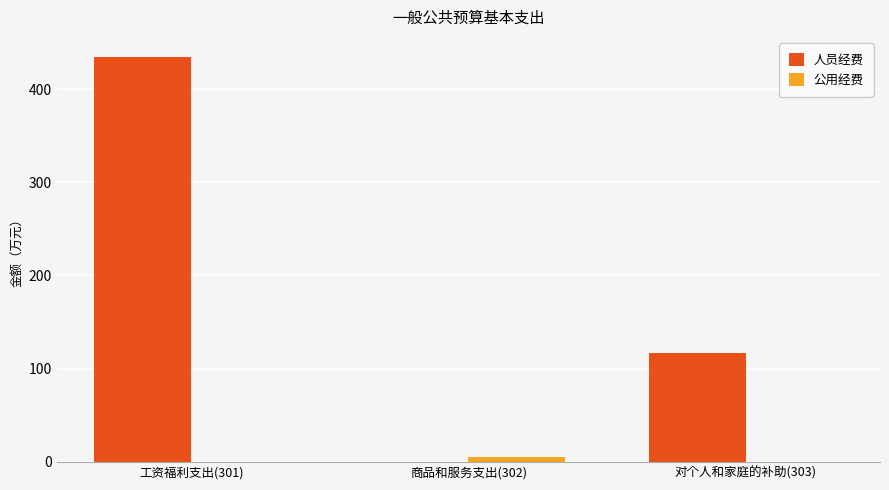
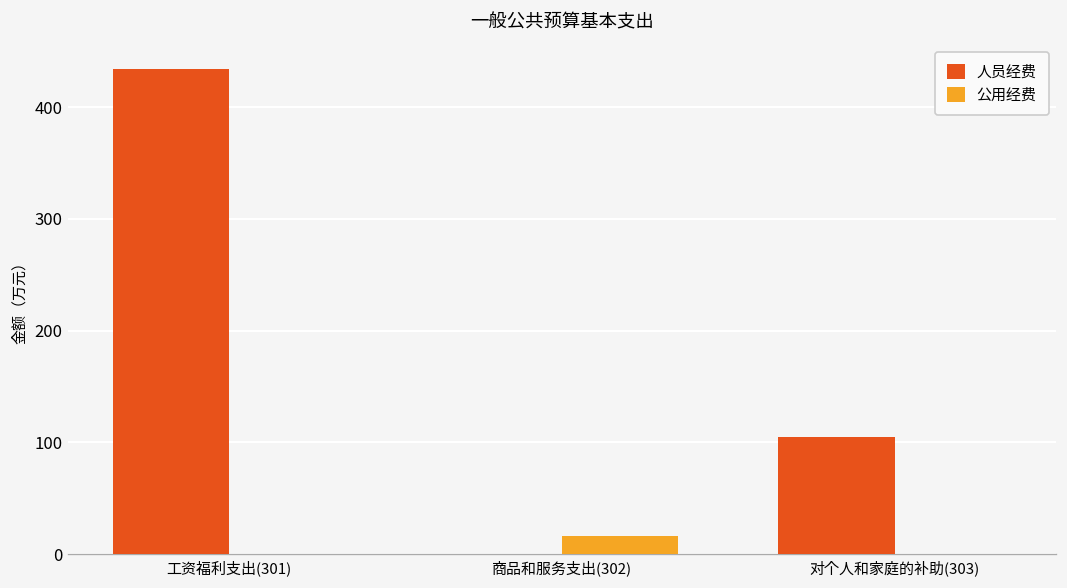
  {
    "人员经费": {
      "工资福利支出(301)": 430,
      "商品和服务支出(302)": 0,
-     "对个人和家庭的补助(303)": 120
+     "对个人和家庭的补助(303)": 110
    },
    "公用经费": {
      "工资福利支出(301)": 0,
-     "商品和服务支出(302)": 10,
+     "商品和服务支出(302)": 20,
      "对个人和家庭的补助(303)": 0
    }
  }
